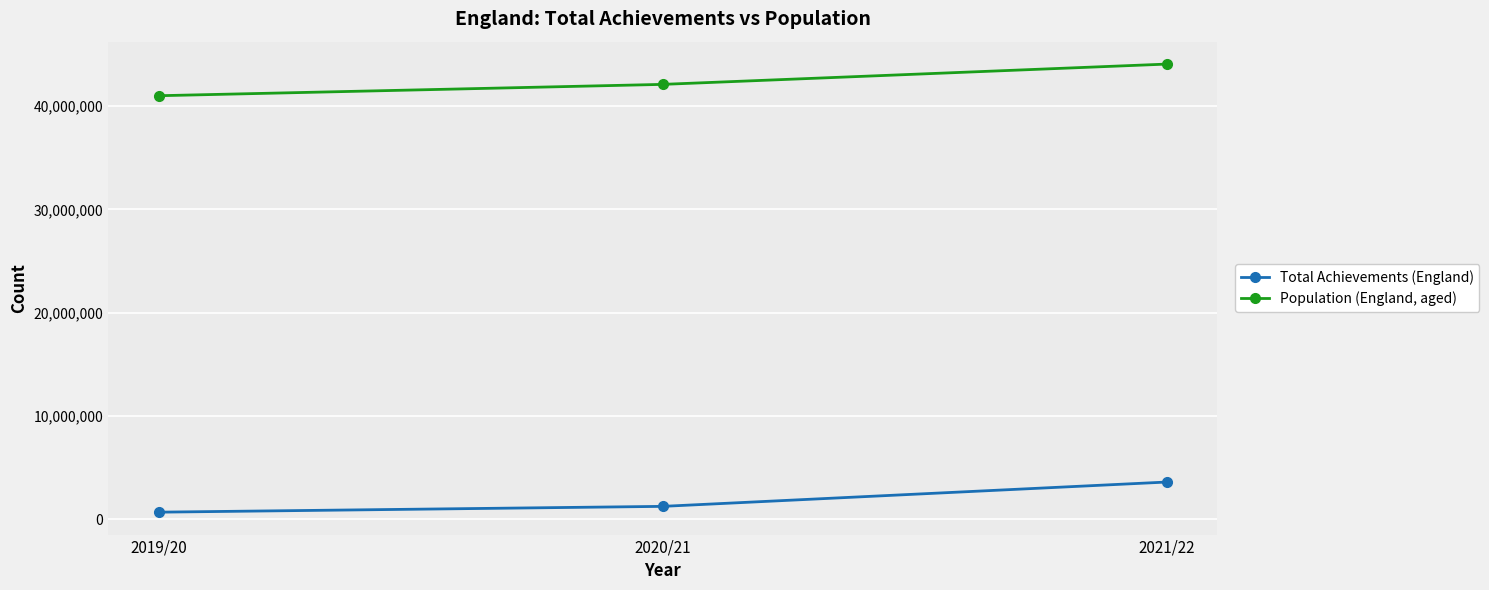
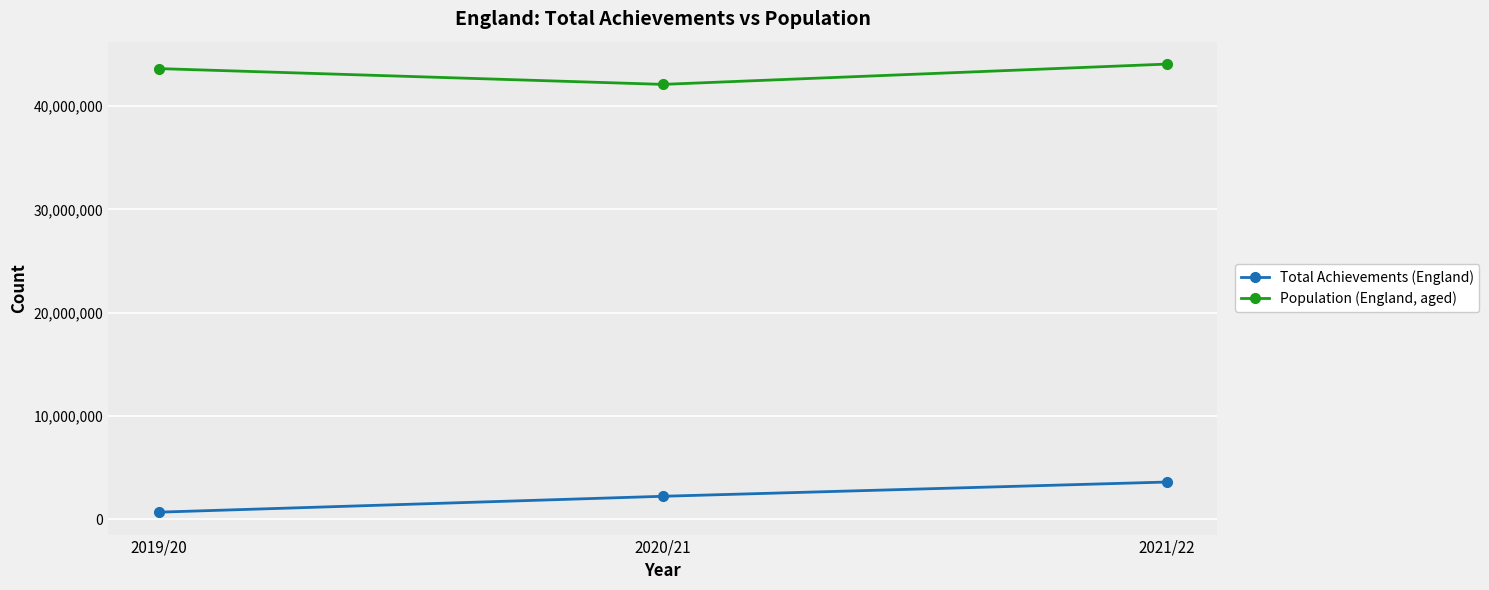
  {
    "Total Achievements (England)": {
      "2019/20": "700,000",
-     "2020/21": "1,200,000",
+     "2020/21": "2,200,000",
      "2021/22": "3,600,000"
    },
    "Population (England, aged)": {
-     "2019/20": "41,000,000",
+     "2019/20": "43,600,000",
      "2020/21": "42,100,000",
      "2021/22": "44,100,000"
    }
  }
